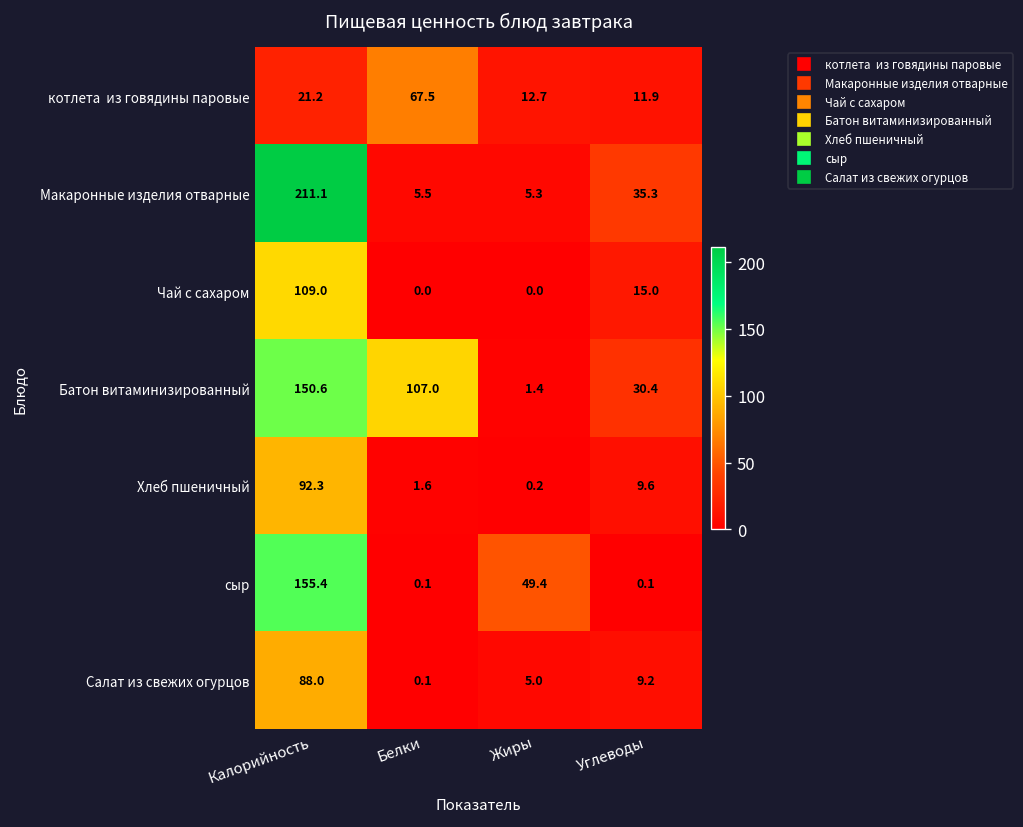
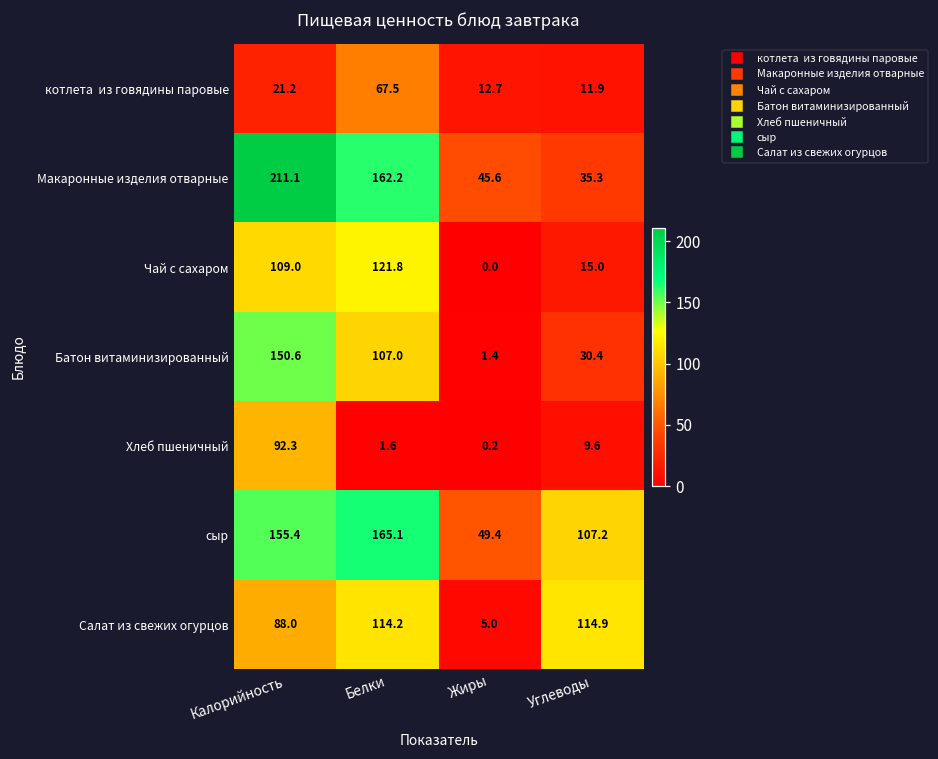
  {
    "котлета из говядины паровые": {
      "Калорийность": 21.2,
      "Белки": 67.5,
      "Жиры": 12.7,
      "Углеводы": 11.9
    },
    "Макаронные изделия отварные": {
      "Калорийность": 211.1,
-     "Белки": 5.5,
-     "Жиры": 5.3,
+     "Белки": 162.2,
+     "Жиры": 45.6,
      "Углеводы": 35.3
    },
    "Чай с сахаром": {
      "Калорийность": 109.0,
-     "Белки": 0.0,
+     "Белки": 121.8,
      "Жиры": 0.0,
      "Углеводы": 15.0
    },
    "Батон витаминизированный": {
      "Калорийность": 150.6,
      "Белки": 107.0,
      "Жиры": 1.4,
      "Углеводы": 30.4
    },
    "Хлеб пшеничный": {
      "Калорийность": 92.3,
      "Белки": 1.6,
      "Жиры": 0.2,
      "Углеводы": 9.6
    },
    "сыр": {
      "Калорийность": 155.4,
-     "Белки": 0.1,
+     "Белки": 165.1,
      "Жиры": 49.4,
-     "Углеводы": 0.1
+     "Углеводы": 107.2
    },
    "Салат из свежих огурцов": {
      "Калорийность": 88.0,
-     "Белки": 0.1,
+     "Белки": 114.2,
      "Жиры": 5.0,
-     "Углеводы": 9.2
+     "Углеводы": 114.9
    }
  }
